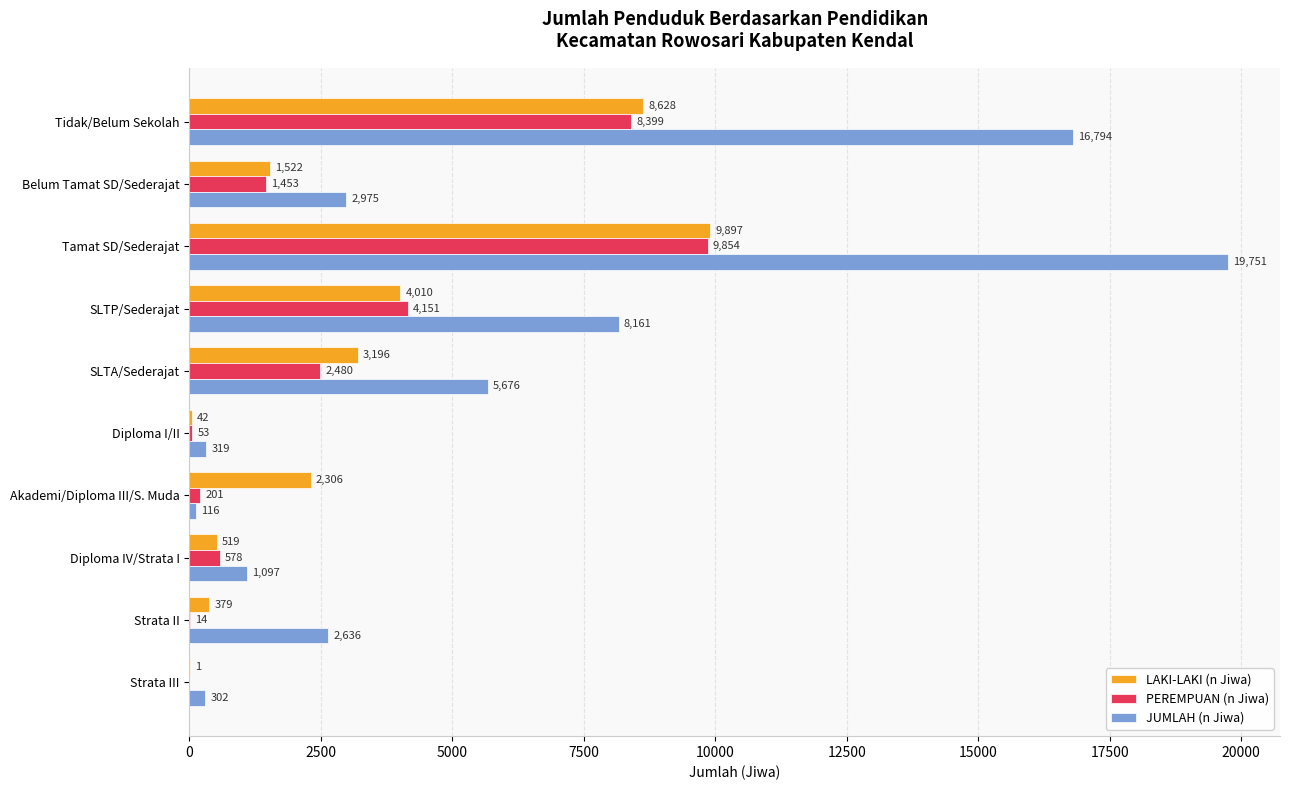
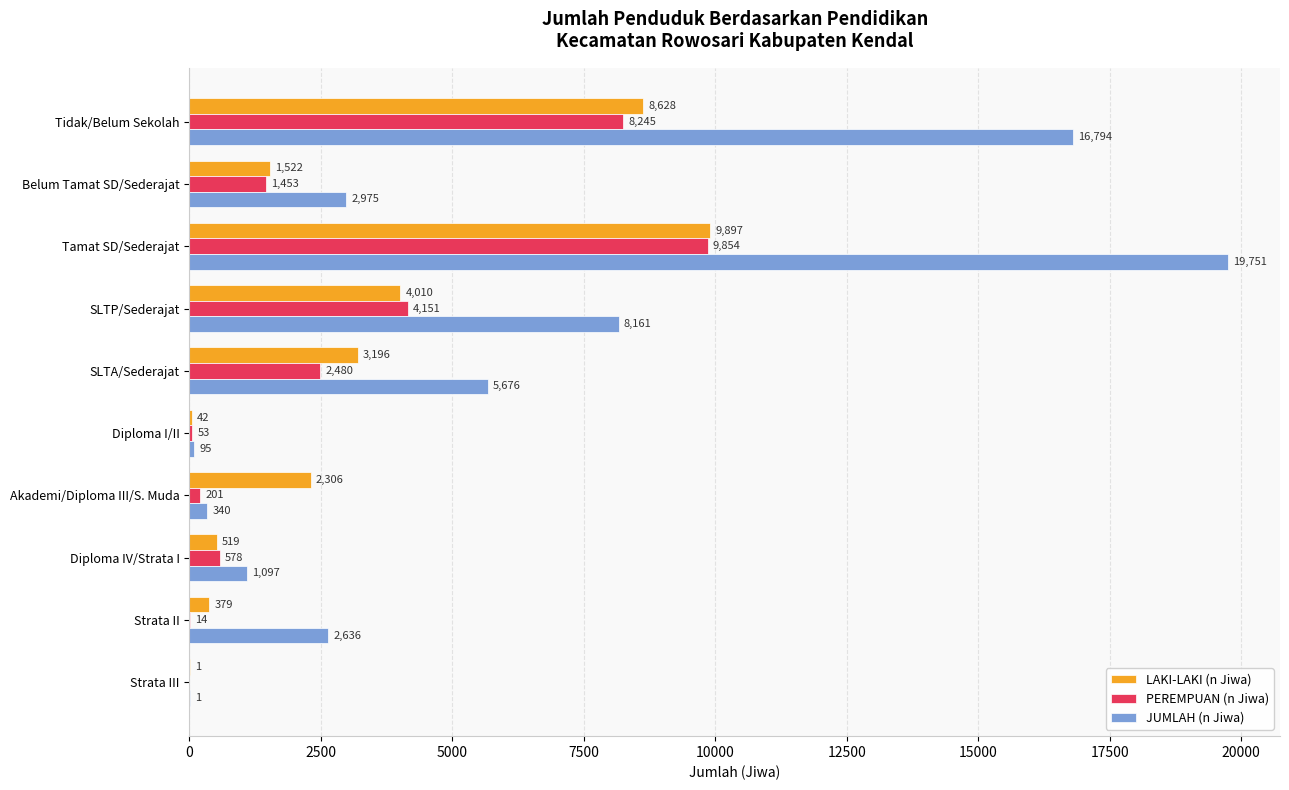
  {
    "LAKI-LAKI (n Jiwa)": {
      "Tidak/Belum Sekolah": "8,628",
      "Belum Tamat SD/Sederajat": "1,522",
      "Tamat SD/Sederajat": "9,897",
      "SLTP/Sederajat": "4,010",
      "SLTA/Sederajat": "3,196",
      "Diploma I/II": "42",
      "Akademi/Diploma III/S. Muda": "2,306",
      "Diploma IV/Strata I": "519",
      "Strata II": "379",
      "Strata III": "1"
    },
    "PEREMPUAN (n Jiwa)": {
-     "Tidak/Belum Sekolah": "8,399",
+     "Tidak/Belum Sekolah": "8,245",
      "Belum Tamat SD/Sederajat": "1,453",
      "Tamat SD/Sederajat": "9,854",
      "SLTP/Sederajat": "4,151",
      "SLTA/Sederajat": "2,480",
      "Diploma I/II": "53",
      "Akademi/Diploma III/S. Muda": "201",
      "Diploma IV/Strata I": "578",
      "Strata II": "14"
    },
    "JUMLAH (n Jiwa)": {
      "Tidak/Belum Sekolah": "16,794",
      "Belum Tamat SD/Sederajat": "2,975",
      "Tamat SD/Sederajat": "19,751",
      "SLTP/Sederajat": "8,161",
      "SLTA/Sederajat": "5,676",
-     "Diploma I/II": "319",
-     "Akademi/Diploma III/S. Muda": "116",
+     "Diploma I/II": "95",
+     "Akademi/Diploma III/S. Muda": "340",
      "Diploma IV/Strata I": "1,097",
      "Strata II": "2,636",
-     "Strata III": "302"
+     "Strata III": "1"
    }
  }
